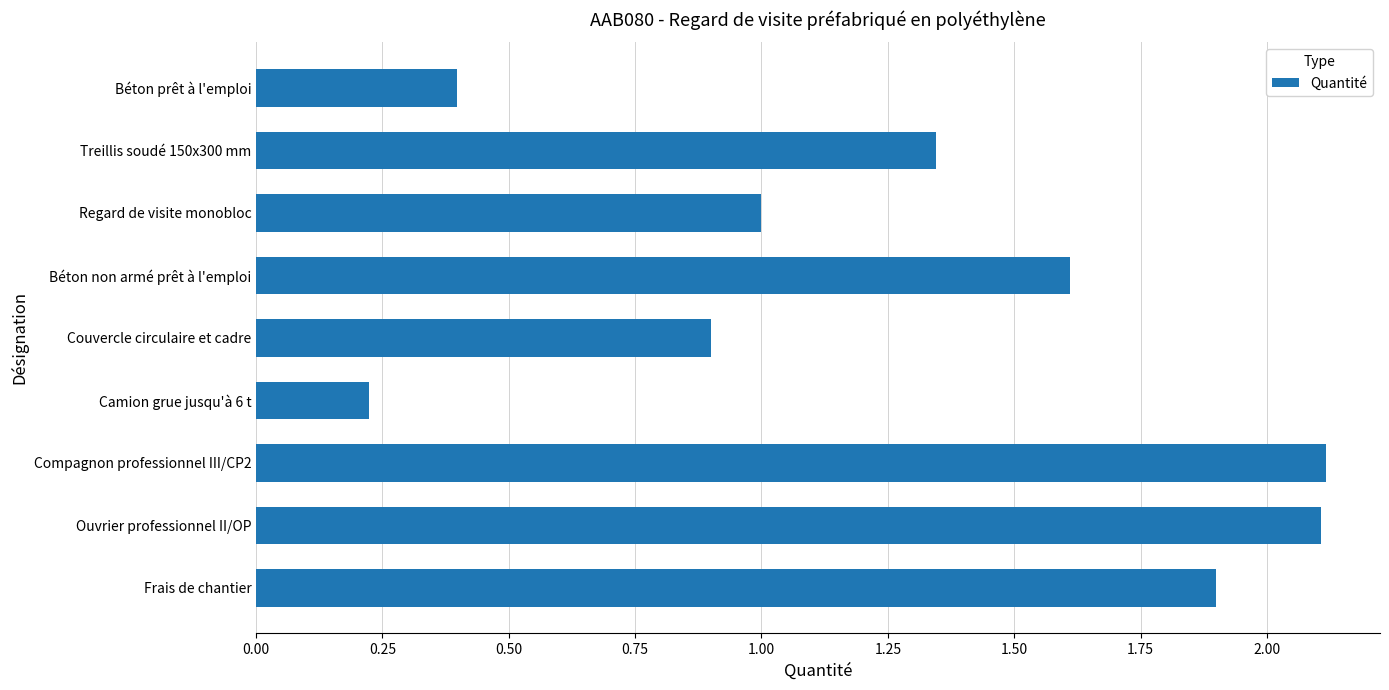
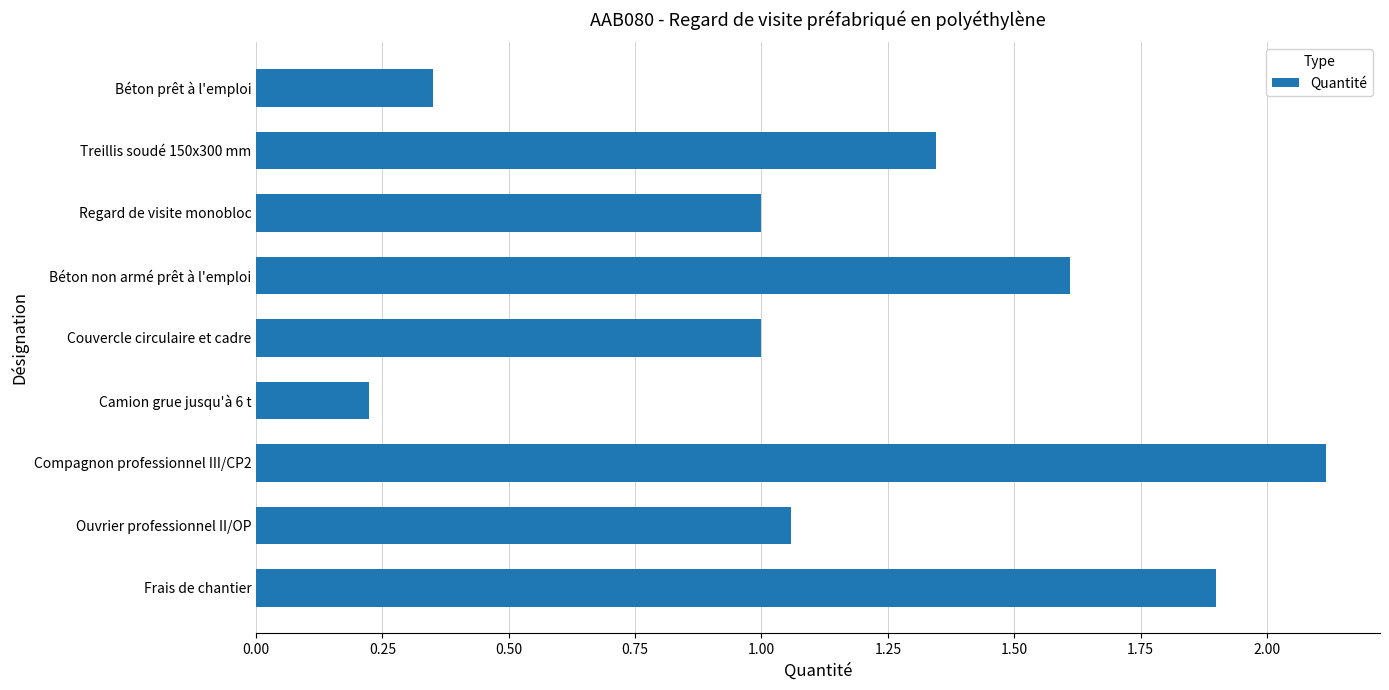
  {
-   "Béton prêt à l'emploi": 0.40,
+   "Béton prêt à l'emploi": 0.35,
    "Treillis soudé 150x300 mm": 1.35,
    "Regard de visite monobloc": 1.00,
    "Béton non armé prêt à l'emploi": 1.61,
-   "Couvercle circulaire et cadre": 0.9,
+   "Couvercle circulaire et cadre": 1.0,
    "Camion grue jusqu'à 6 t": 0.22,
    "Compagnon professionnel III/CP2": 2.12,
-   "Ouvrier professionnel II/OP": 2.11,
+   "Ouvrier professionnel II/OP": 1.06,
    "Frais de chantier": 1.90
  }
